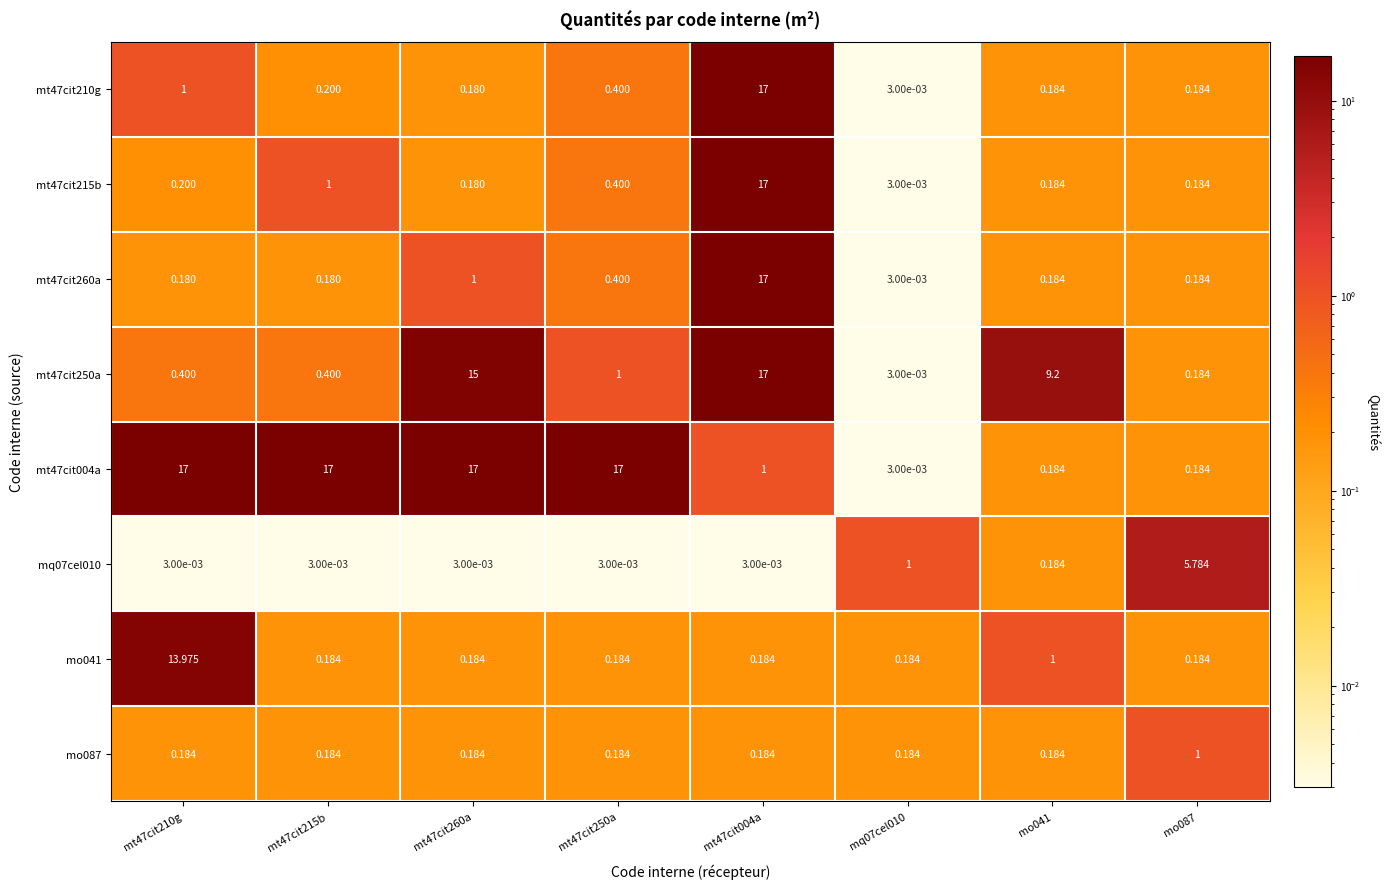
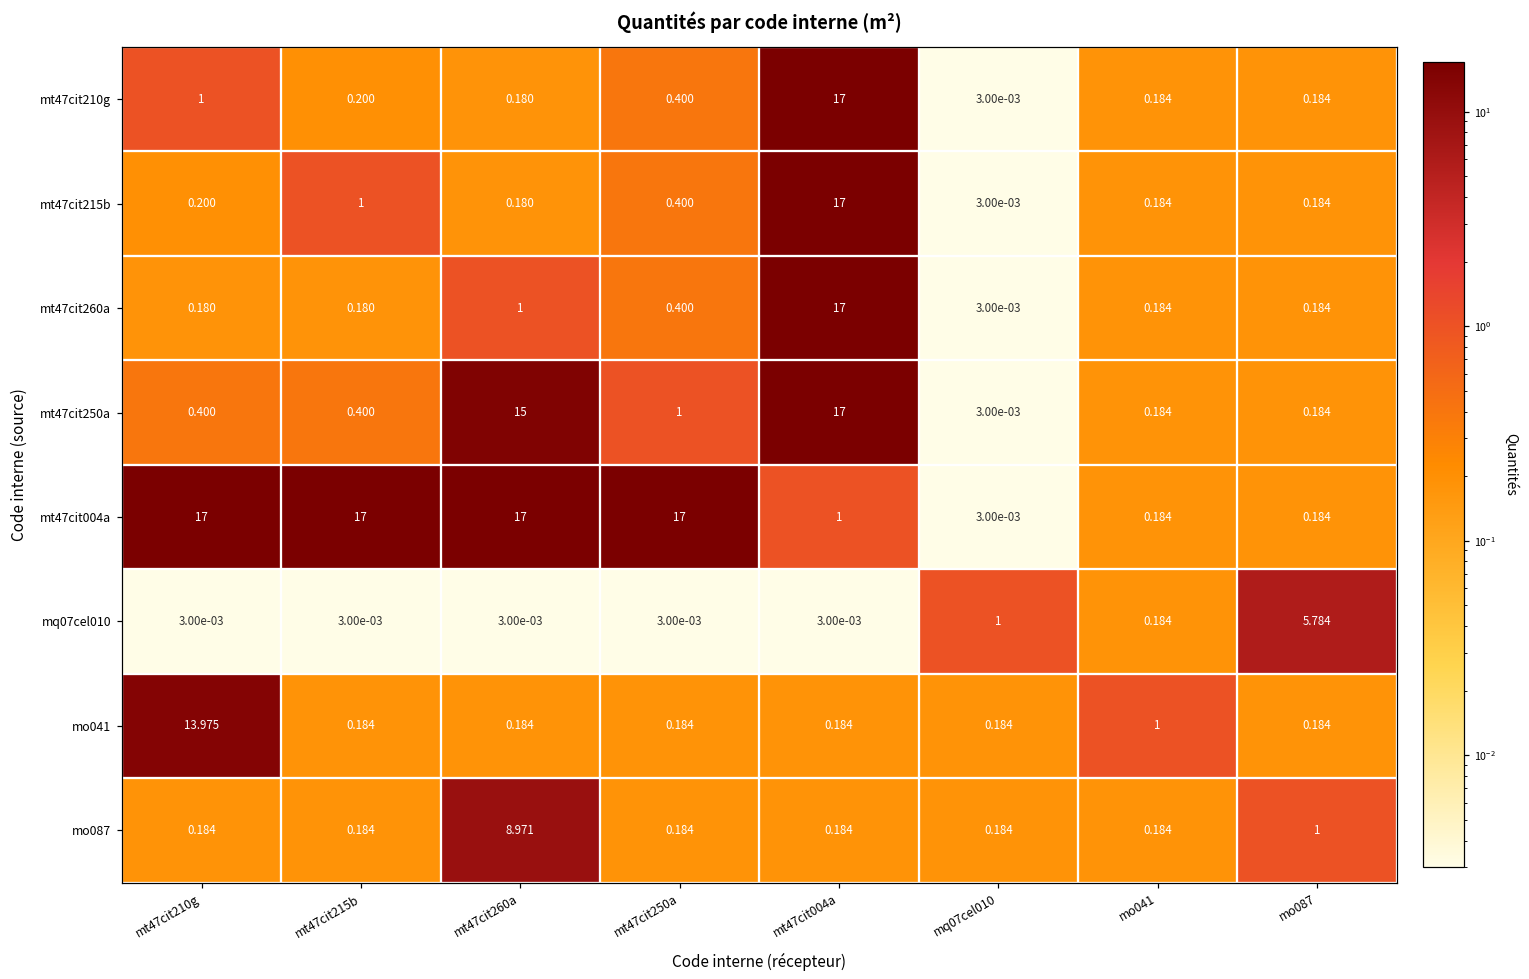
  {
    "mt47cit210g": {
      "mt47cit210g": "1",
      "mt47cit215b": "0.200",
      "mt47cit260a": "0.180",
      "mt47cit250a": "0.400",
      "mt47cit004a": "17",
      "mq07cel010": "3.00e-03",
      "mo041": "0.184",
      "mo087": "0.184"
    },
    "mt47cit215b": {
      "mt47cit210g": "0.200",
      "mt47cit215b": "1",
      "mt47cit260a": "0.180",
      "mt47cit250a": "0.400",
      "mt47cit004a": "17",
      "mq07cel010": "3.00e-03",
      "mo041": "0.184",
      "mo087": "0.184"
    },
    "mt47cit260a": {
      "mt47cit210g": "0.180",
      "mt47cit215b": "0.180",
      "mt47cit260a": "1",
      "mt47cit250a": "0.400",
      "mt47cit004a": "17",
      "mq07cel010": "3.00e-03",
      "mo041": "0.184",
      "mo087": "0.184"
    },
    "mt47cit250a": {
      "mt47cit210g": "0.400",
      "mt47cit215b": "0.400",
      "mt47cit260a": "15",
      "mt47cit250a": "1",
      "mt47cit004a": "17",
      "mq07cel010": "3.00e-03",
-     "mo041": "9.2",
+     "mo041": "0.184",
      "mo087": "0.184"
    },
    "mt47cit004a": {
      "mt47cit210g": "17",
      "mt47cit215b": "17",
      "mt47cit260a": "17",
      "mt47cit250a": "17",
      "mt47cit004a": "1",
      "mq07cel010": "3.00e-03",
      "mo041": "0.184",
      "mo087": "0.184"
    },
    "mq07cel010": {
      "mt47cit210g": "3.00e-03",
      "mt47cit215b": "3.00e-03",
      "mt47cit260a": "3.00e-03",
      "mt47cit250a": "3.00e-03",
      "mt47cit004a": "3.00e-03",
      "mq07cel010": "1",
      "mo041": "0.184",
      "mo087": "5.784"
    },
    "mo041": {
      "mt47cit210g": "13.975",
      "mt47cit215b": "0.184",
      "mt47cit260a": "0.184",
      "mt47cit250a": "0.184",
      "mt47cit004a": "0.184",
      "mq07cel010": "0.184",
      "mo041": "1",
      "mo087": "0.184"
    },
    "mo087": {
      "mt47cit210g": "0.184",
      "mt47cit215b": "0.184",
-     "mt47cit260a": "0.184",
+     "mt47cit260a": "8.971",
      "mt47cit250a": "0.184",
      "mt47cit004a": "0.184",
      "mq07cel010": "0.184",
      "mo041": "0.184",
      "mo087": "1"
    }
  }
